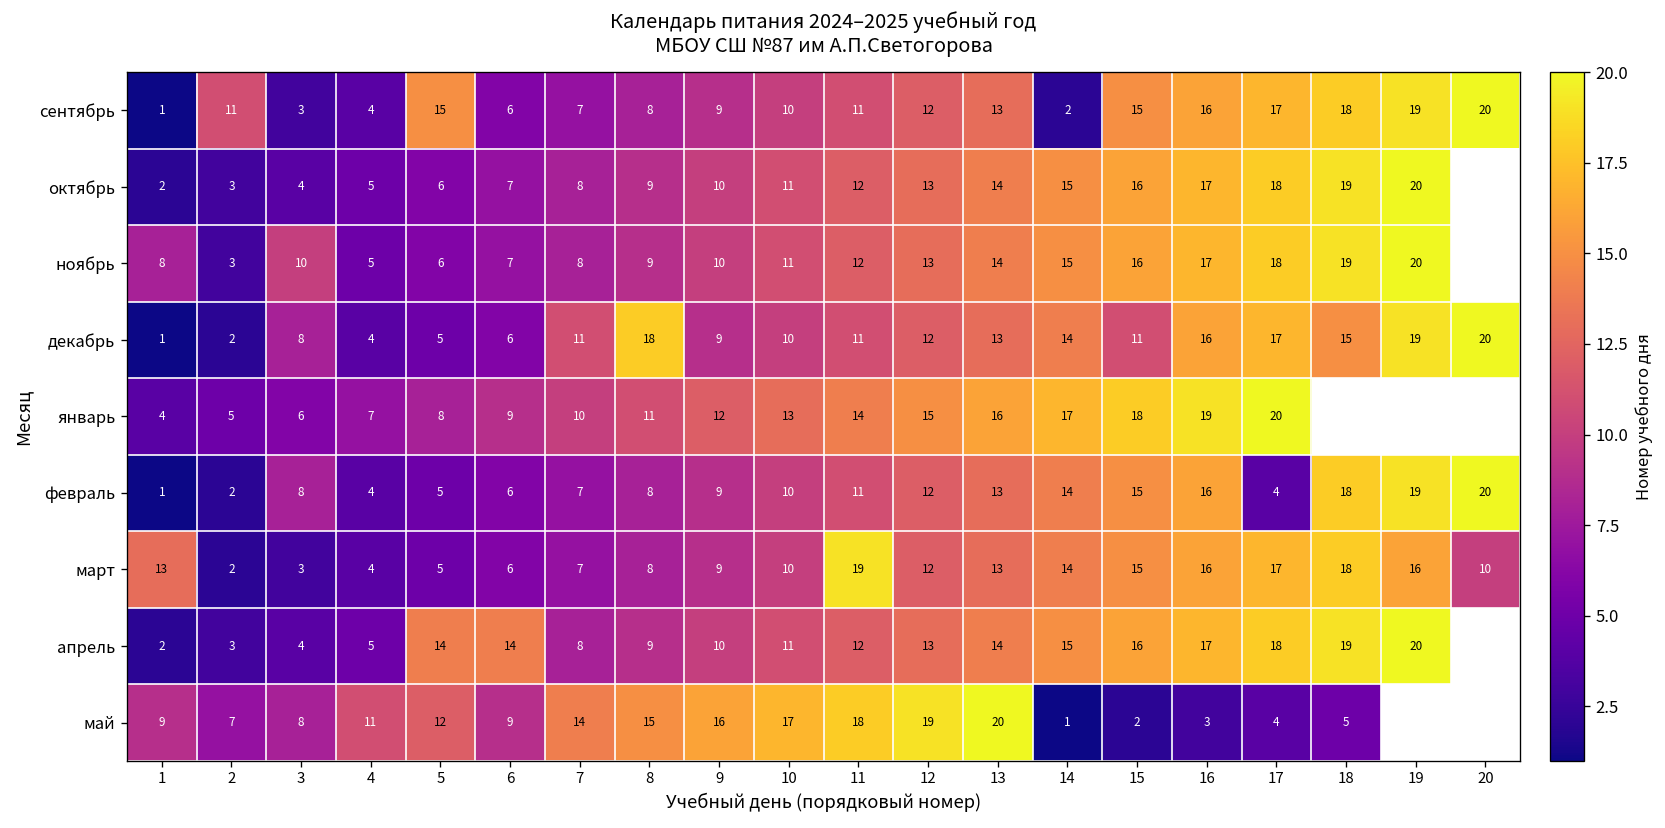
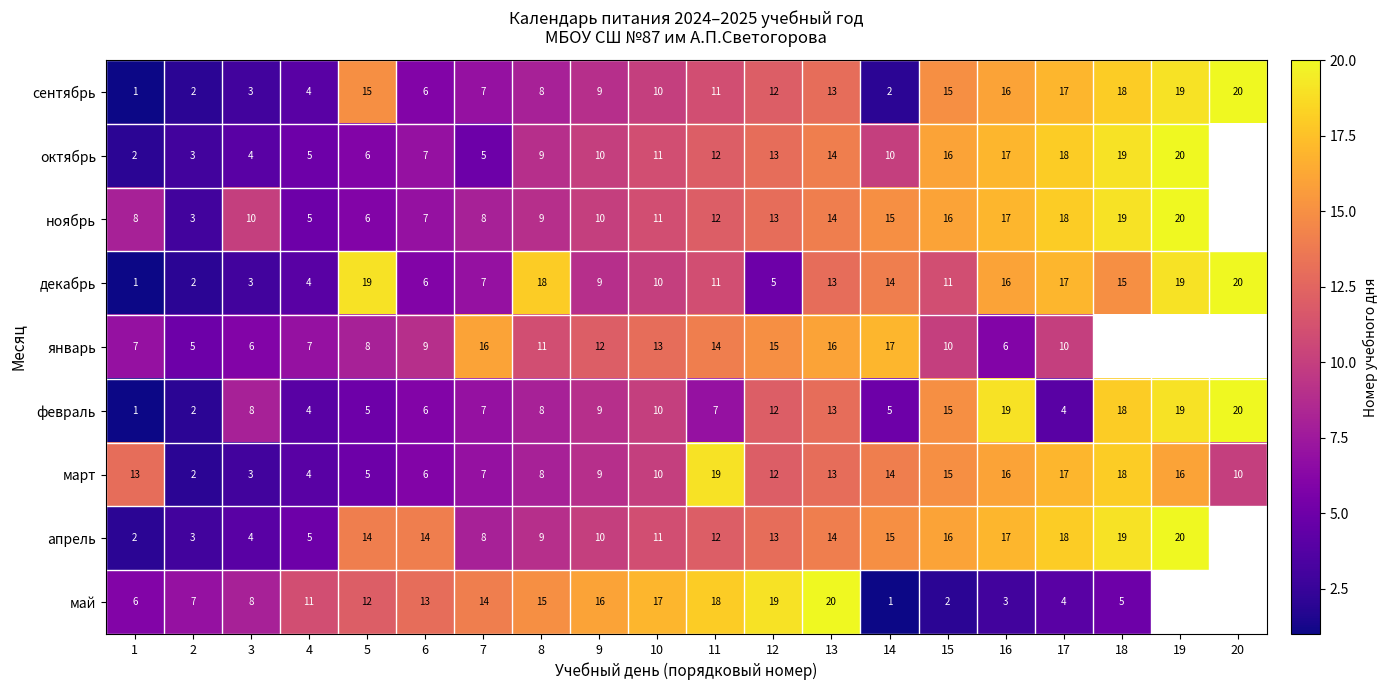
  {
    "сентябрь": {
      "1": 1,
-     "2": 11,
+     "2": 2,
      "3": 3,
      "4": 4,
      "5": 15,
      "6": 6,
      "7": 7,
      "8": 8,
      "9": 9,
      "10": 10,
      "11": 11,
      "12": 12,
      "13": 13,
      "14": 2,
      "15": 15,
      "16": 16,
      "17": 17,
      "18": 18,
      "19": 19,
      "20": 20
    },
    "октябрь": {
      "1": 2,
      "2": 3,
      "3": 4,
      "4": 5,
      "5": 6,
      "6": 7,
-     "7": 8,
+     "7": 5,
      "8": 9,
      "9": 10,
      "10": 11,
      "11": 12,
      "12": 13,
      "13": 14,
-     "14": 15,
+     "14": 10,
      "15": 16,
      "16": 17,
      "17": 18,
      "18": 19,
      "19": 20
    },
    "ноябрь": {
      "1": 8,
      "2": 3,
      "3": 10,
      "4": 5,
      "5": 6,
      "6": 7,
      "7": 8,
      "8": 9,
      "9": 10,
      "10": 11,
      "11": 12,
      "12": 13,
      "13": 14,
      "14": 15,
      "15": 16,
      "16": 17,
      "17": 18,
      "18": 19,
      "19": 20
    },
    "декабрь": {
      "1": 1,
      "2": 2,
-     "3": 8,
+     "3": 3,
      "4": 4,
-     "5": 5,
+     "5": 19,
      "6": 6,
-     "7": 11,
+     "7": 7,
      "8": 18,
      "9": 9,
      "10": 10,
      "11": 11,
-     "12": 12,
+     "12": 5,
      "13": 13,
      "14": 14,
      "15": 11,
      "16": 16,
      "17": 17,
      "18": 15,
      "19": 19,
      "20": 20
    },
    "январь": {
-     "1": 4,
+     "1": 7,
      "2": 5,
      "3": 6,
      "4": 7,
      "5": 8,
      "6": 9,
-     "7": 10,
+     "7": 16,
      "8": 11,
      "9": 12,
      "10": 13,
      "11": 14,
      "12": 15,
      "13": 16,
      "14": 17,
-     "15": 18,
-     "16": 19,
-     "17": 20
+     "15": 10,
+     "16": 6,
+     "17": 10
    },
    "февраль": {
      "1": 1,
      "2": 2,
      "3": 8,
      "4": 4,
      "5": 5,
      "6": 6,
      "7": 7,
      "8": 8,
      "9": 9,
      "10": 10,
-     "11": 11,
+     "11": 7,
      "12": 12,
      "13": 13,
-     "14": 14,
+     "14": 5,
      "15": 15,
-     "16": 16,
+     "16": 19,
      "17": 4,
      "18": 18,
      "19": 19,
      "20": 20
    },
    "март": {
      "1": 13,
      "2": 2,
      "3": 3,
      "4": 4,
      "5": 5,
      "6": 6,
      "7": 7,
      "8": 8,
      "9": 9,
      "10": 10,
      "11": 19,
      "12": 12,
      "13": 13,
      "14": 14,
      "15": 15,
      "16": 16,
      "17": 17,
      "18": 18,
      "19": 16,
      "20": 10
    },
    "апрель": {
      "1": 2,
      "2": 3,
      "3": 4,
      "4": 5,
      "5": 14,
      "6": 14,
      "7": 8,
      "8": 9,
      "9": 10,
      "10": 11,
      "11": 12,
      "12": 13,
      "13": 14,
      "14": 15,
      "15": 16,
      "16": 17,
      "17": 18,
      "18": 19,
      "19": 20
    },
    "май": {
-     "1": 9,
+     "1": 6,
      "2": 7,
      "3": 8,
      "4": 11,
      "5": 12,
-     "6": 9,
+     "6": 13,
      "7": 14,
      "8": 15,
      "9": 16,
      "10": 17,
      "11": 18,
      "12": 19,
      "13": 20,
      "14": 1,
      "15": 2,
      "16": 3,
      "17": 4,
      "18": 5
    }
  }
